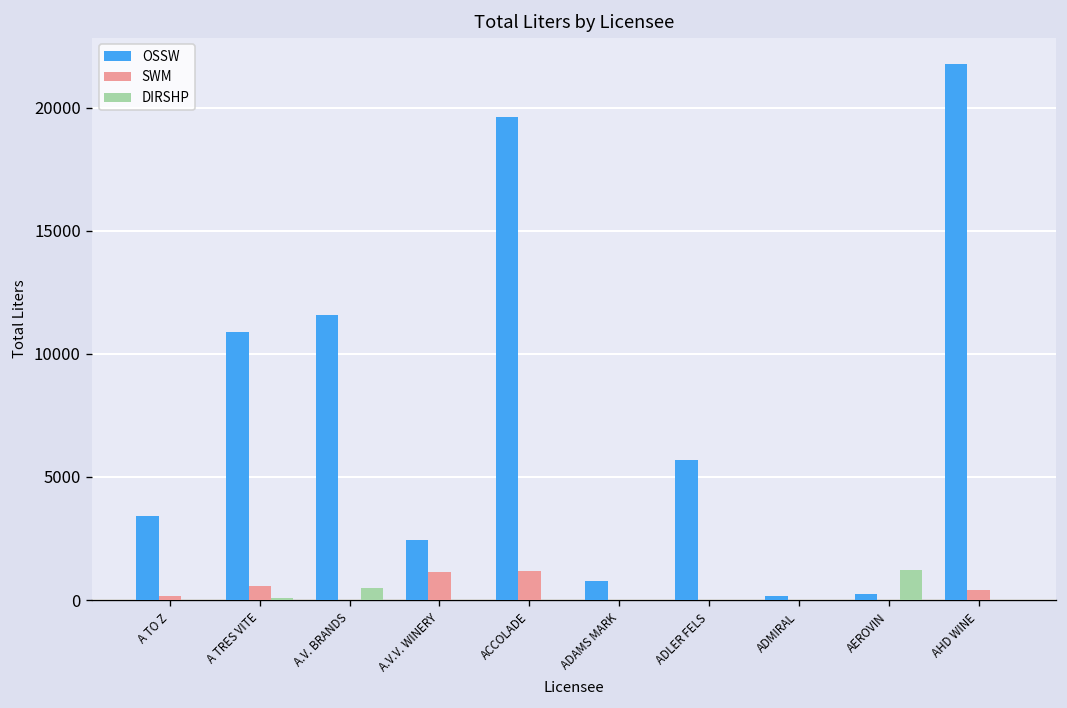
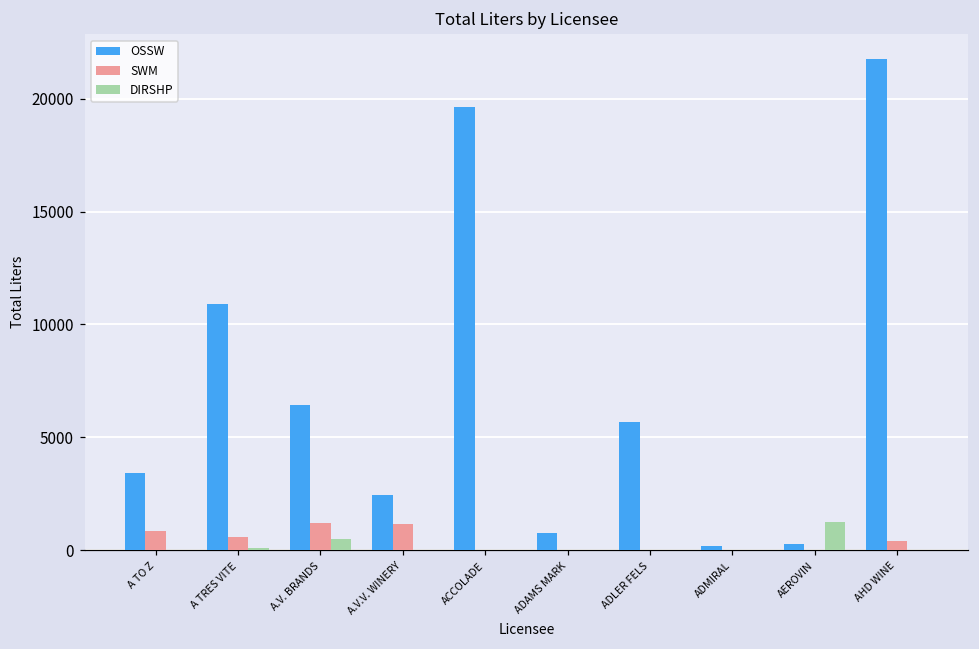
  {
    "OSSW": {
      "A TO Z": 3400,
      "A TRES VITE": 10900,
-     "A.V. BRANDS": 11600,
+     "A.V. BRANDS": 6400,
      "A.V.V. WINERY": 2500,
      "ACCOLADE": 19600,
      "ADAMS MARK": 800,
      "ADLER FELS": 5700,
      "ADMIRAL": 200,
      "AEROVIN": 300,
      "AHD WINE": 21800
    },
    "SWM": {
-     "A TO Z": 100,
+     "A TO Z": 800,
      "A TRES VITE": 600,
-     "A.V. BRANDS": 0,
+     "A.V. BRANDS": 1200,
      "A.V.V. WINERY": 1200,
-     "ACCOLADE": 1200,
+     "ACCOLADE": 0,
      "ADAMS MARK": 0,
      "ADLER FELS": 0,
      "ADMIRAL": 0,
      "AEROVIN": 0,
      "AHD WINE": 400
    },
    "DIRSHP": {
      "A TO Z": 0,
      "A.V. BRANDS": 500,
      "A.V.V. WINERY": 0,
      "ACCOLADE": 0,
      "ADAMS MARK": 0,
      "ADLER FELS": 0,
      "ADMIRAL": 0,
      "AEROVIN": 1200,
      "AHD WINE": 0
    }
  }
